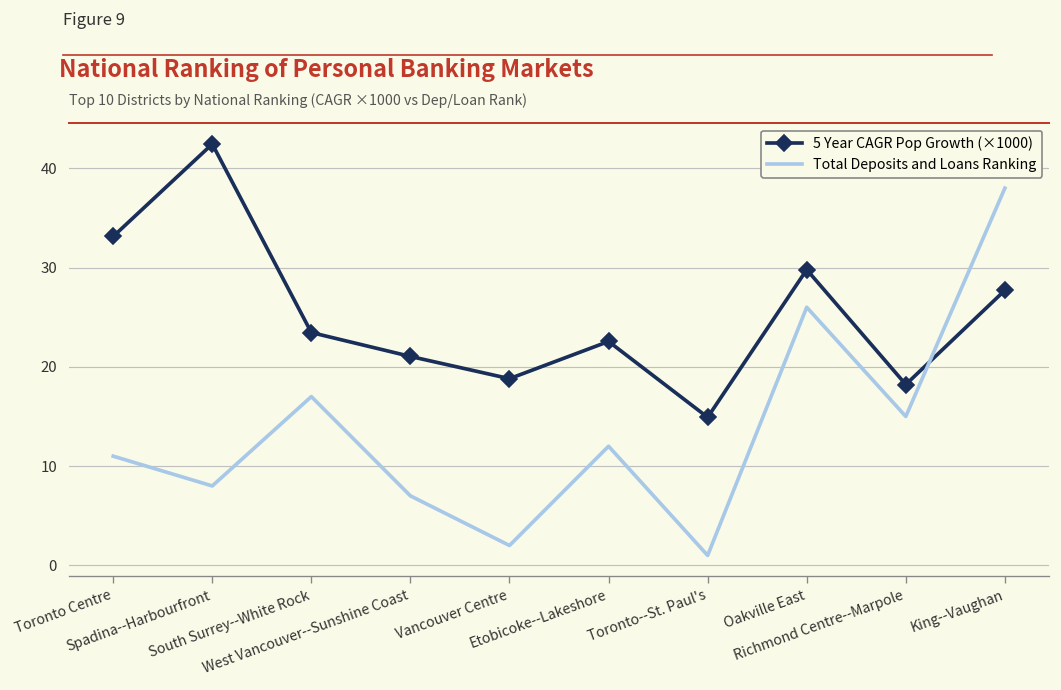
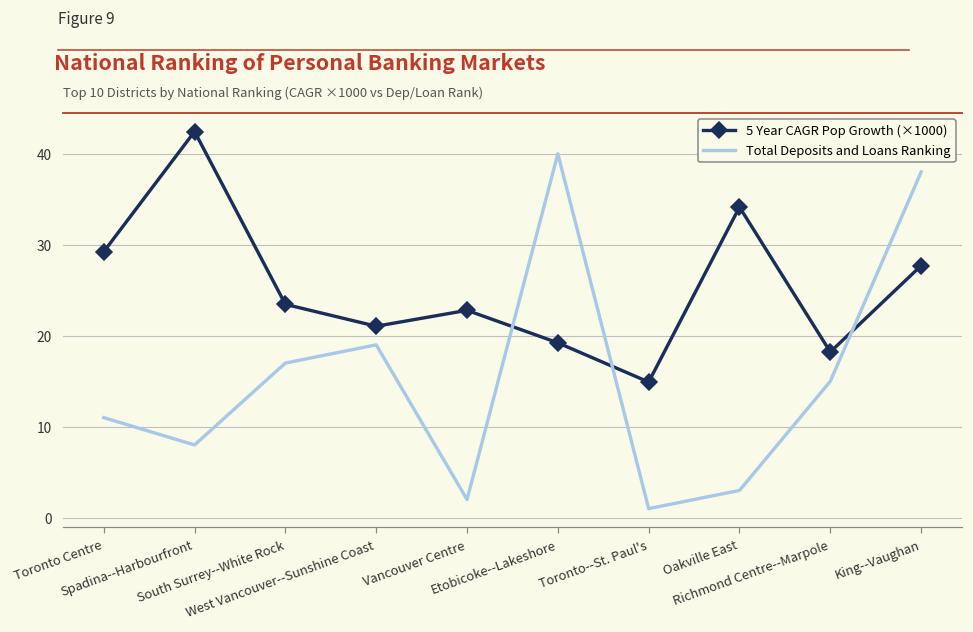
  {
    "5 Year CAGR Pop Growth (×1000)": {
-     "Toronto Centre": 33,
+     "Toronto Centre": 29,
      "Spadina--Harbourfront": 42,
      "South Surrey--White Rock": 23,
      "West Vancouver--Sunshine Coast": 21,
-     "Vancouver Centre": 19,
-     "Etobicoke--Lakeshore": 23,
+     "Vancouver Centre": 23,
+     "Etobicoke--Lakeshore": 19,
      "Toronto--St. Paul's": 15,
-     "Oakville East": 30,
+     "Oakville East": 34,
      "Richmond Centre--Marpole": 18,
      "King--Vaughan": 28
    },
    "Total Deposits and Loans Ranking": {
      "Toronto Centre": 11,
      "Spadina--Harbourfront": 8,
      "South Surrey--White Rock": 17,
-     "West Vancouver--Sunshine Coast": 7,
+     "West Vancouver--Sunshine Coast": 19,
      "Vancouver Centre": 2,
-     "Etobicoke--Lakeshore": 12,
+     "Etobicoke--Lakeshore": 40,
      "Toronto--St. Paul's": 1,
-     "Oakville East": 26,
+     "Oakville East": 3,
      "Richmond Centre--Marpole": 15,
      "King--Vaughan": 38
    }
  }
